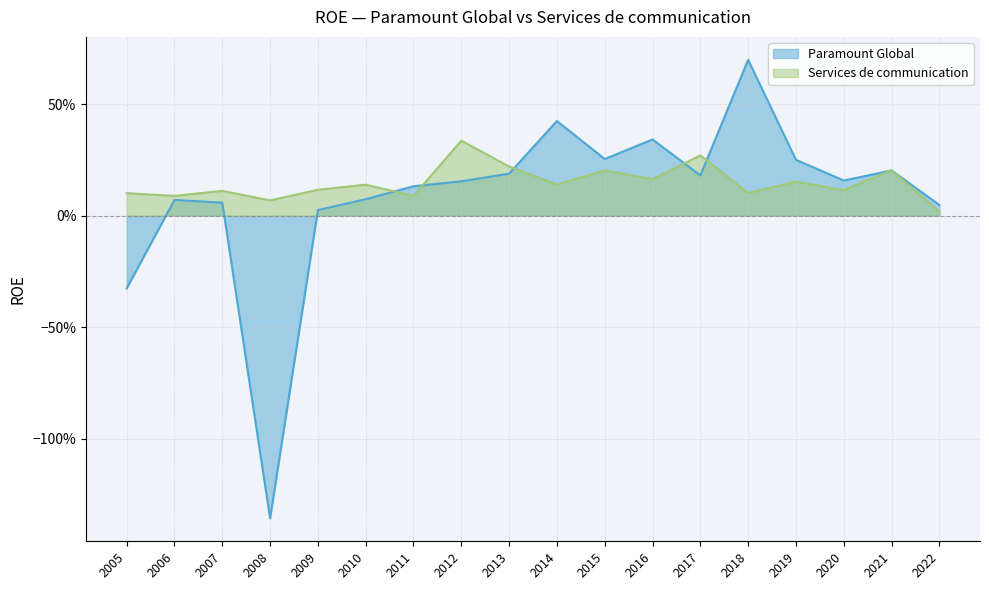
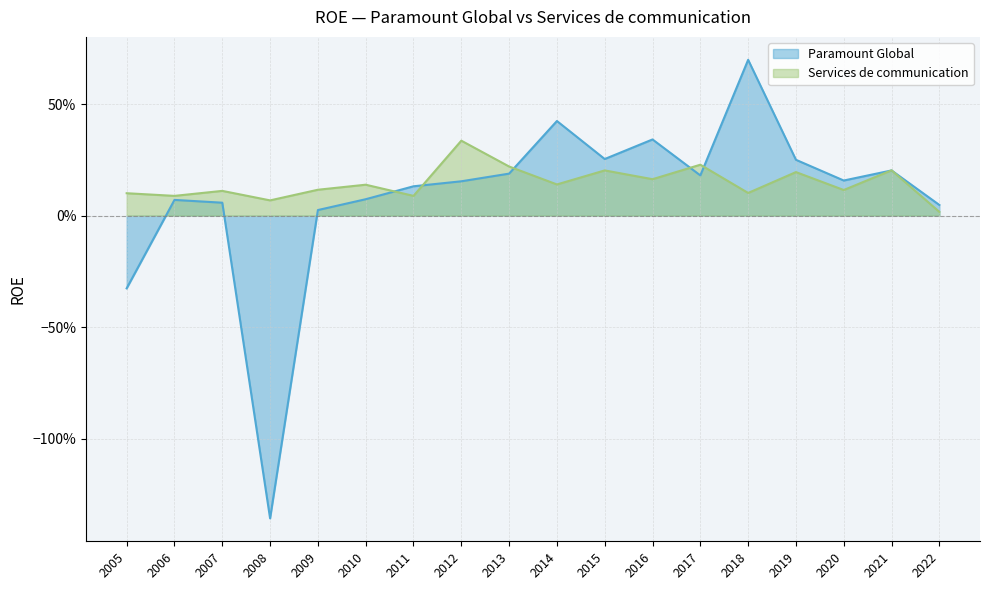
  {
    "Services de communication": {
      "2005": "10%",
      "2006": "9%",
      "2007": "11%",
      "2008": "7%",
      "2009": "12%",
      "2010": "14%",
      "2011": "9%",
      "2012": "34%",
      "2013": "22%",
      "2014": "14%",
      "2015": "20%",
      "2016": "16%",
-     "2017": "27%",
+     "2017": "23%",
      "2018": "10%",
-     "2019": "15%",
+     "2019": "20%",
      "2020": "12%",
      "2022": "2%"
    }
  }
